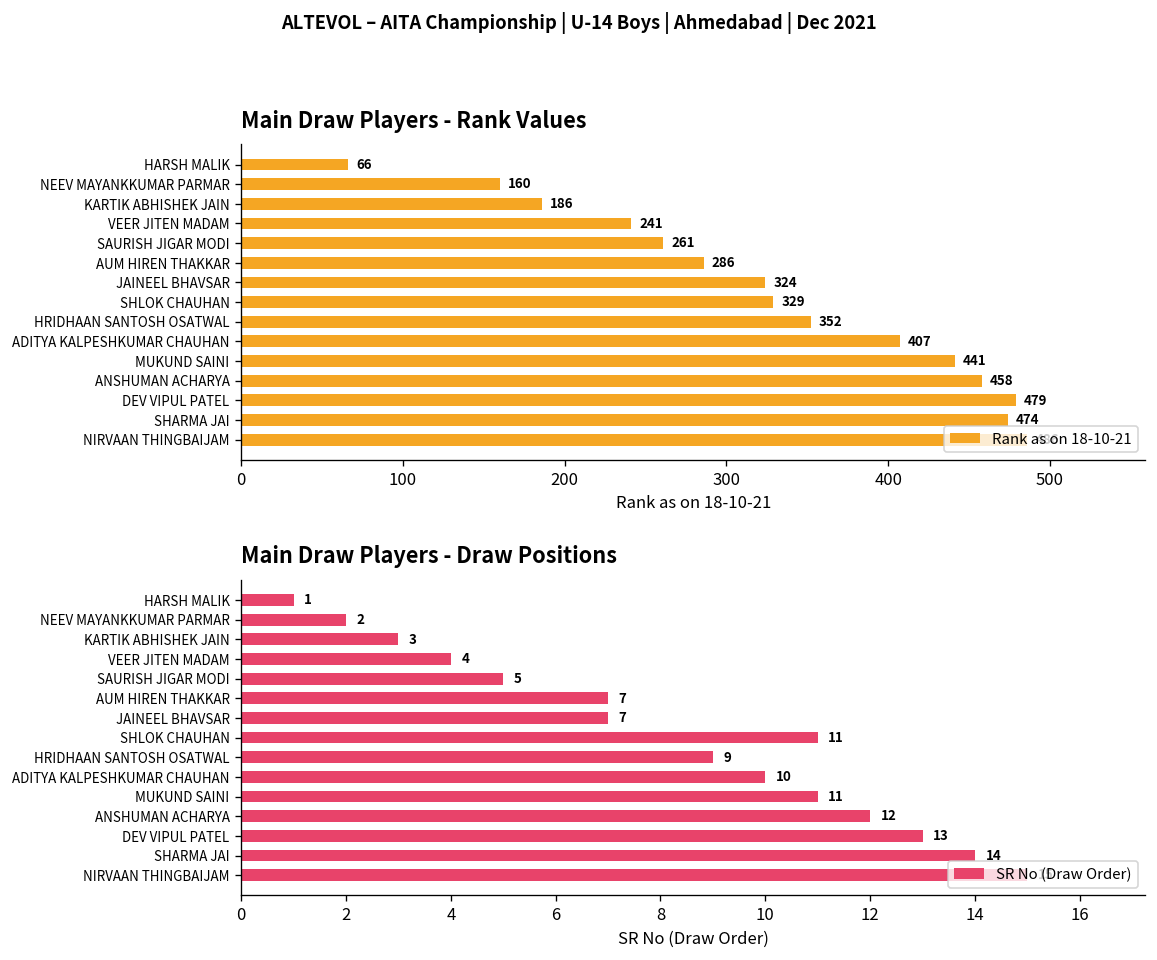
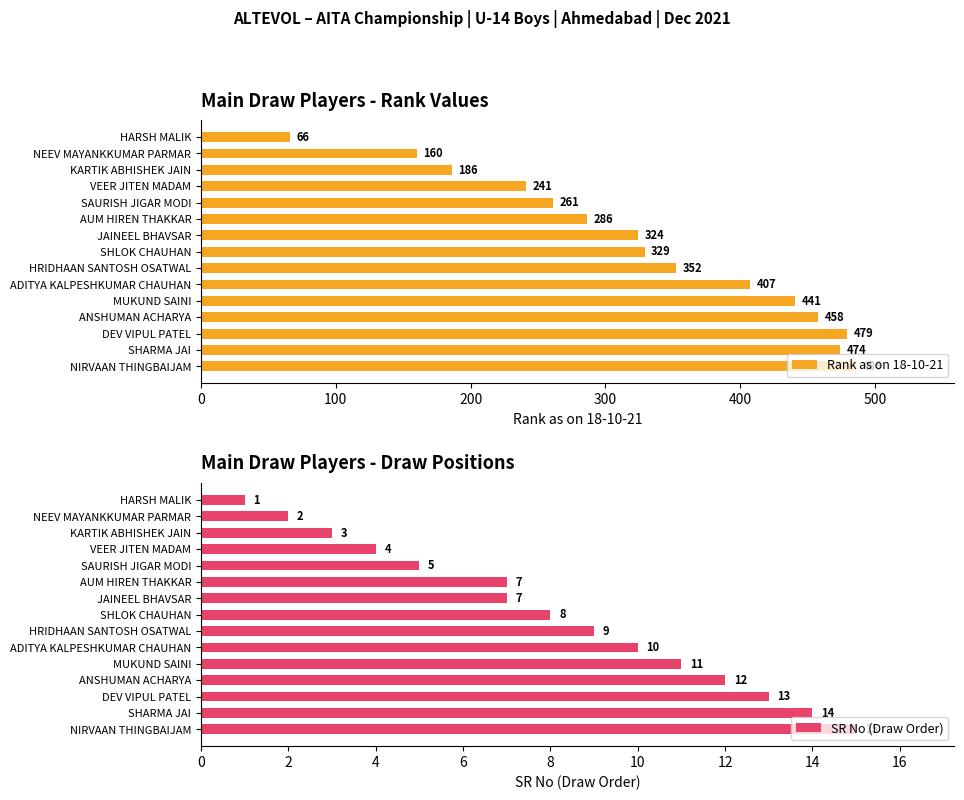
  {
    "Main Draw Players - Rank Values": {
      "HARSH MALIK": 66,
      "NEEV MAYANKKUMAR PARMAR": 160,
      "KARTIK ABHISHEK JAIN": 186,
      "VEER JITEN MADAM": 241,
      "SAURISH JIGAR MODI": 261,
      "AUM HIREN THAKKAR": 286,
      "JAINEEL BHAVSAR": 324,
      "SHLOK CHAUHAN": 329,
      "HRIDHAAN SANTOSH OSATWAL": 352,
      "ADITYA KALPESHKUMAR CHAUHAN": 407,
      "MUKUND SAINI": 441,
      "ANSHUMAN ACHARYA": 458,
      "DEV VIPUL PATEL": 479
    },
    "Main Draw Players - Draw Positions": {
      "HARSH MALIK": 1,
      "NEEV MAYANKKUMAR PARMAR": 2,
      "KARTIK ABHISHEK JAIN": 3,
      "VEER JITEN MADAM": 4,
      "SAURISH JIGAR MODI": 5,
      "AUM HIREN THAKKAR": 7,
      "JAINEEL BHAVSAR": 7,
-     "SHLOK CHAUHAN": 11,
+     "SHLOK CHAUHAN": 8,
      "HRIDHAAN SANTOSH OSATWAL": 9,
      "ADITYA KALPESHKUMAR CHAUHAN": 10,
      "MUKUND SAINI": 11,
      "ANSHUMAN ACHARYA": 12,
      "DEV VIPUL PATEL": 13
    }
  }
